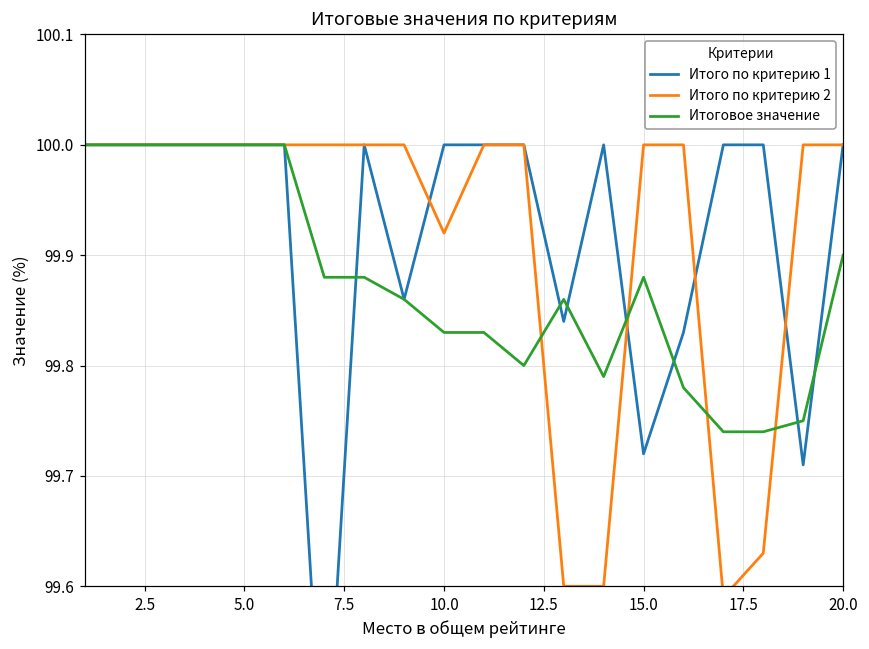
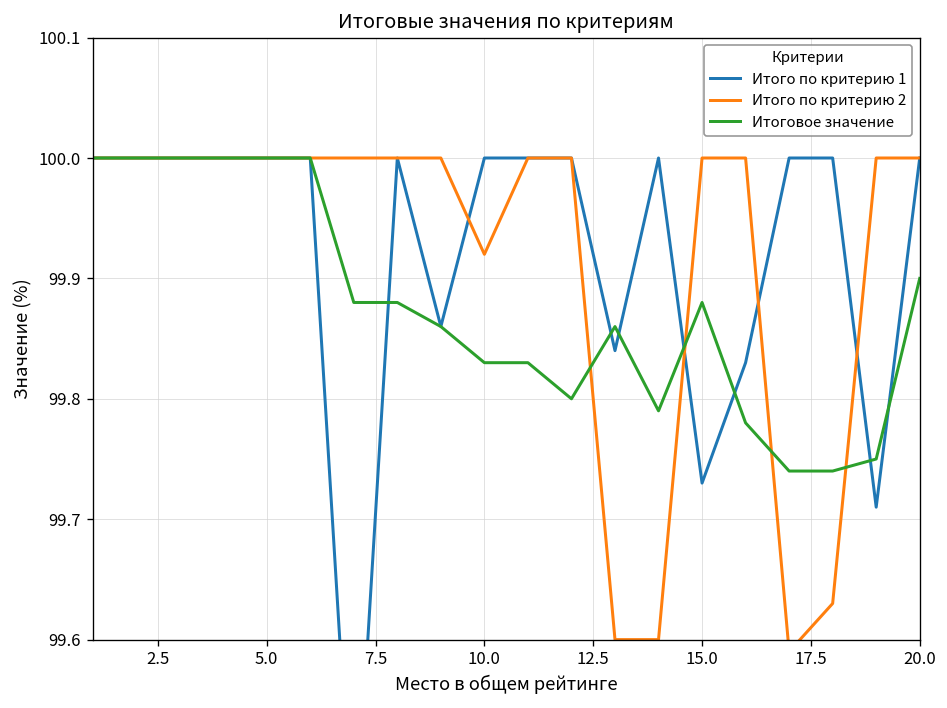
  {
    "Итого по критерию 1": {
      "10.0": 100.00,
-     "15.0": 99.72
+     "15.0": 99.73
    },
    "Итого по критерию 2": {
      "10.0": 99.92,
      "15.0": 100.00
    },
    "Итоговое значение": {
      "10.0": 99.83,
      "15.0": 99.88,
      "20.0": 99.90
    }
  }
